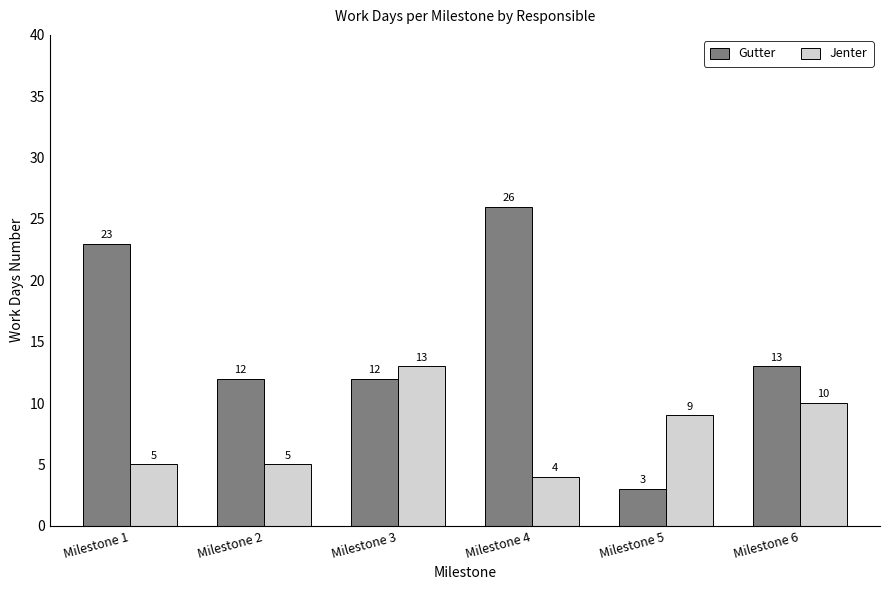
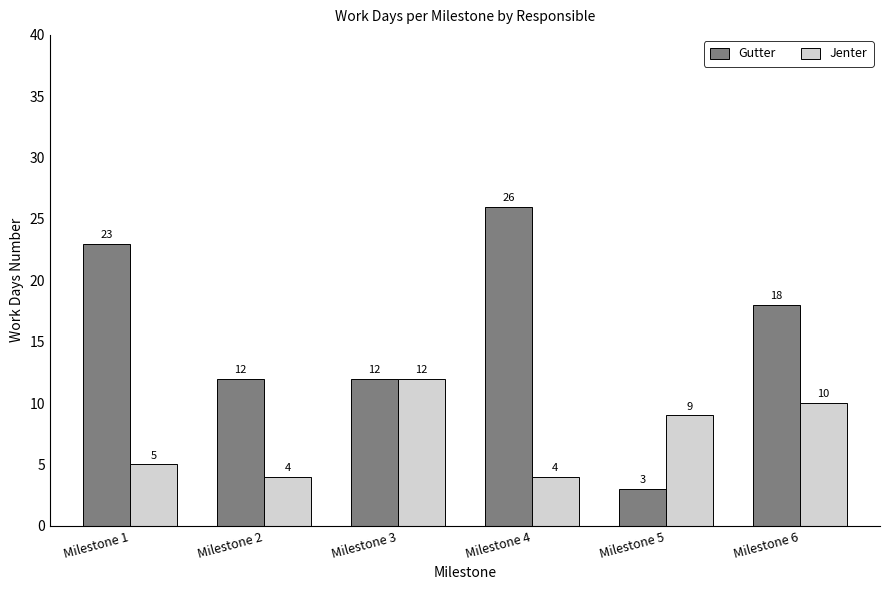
  {
    "Gutter": {
      "Milestone 1": 23,
      "Milestone 2": 12,
      "Milestone 3": 12,
      "Milestone 4": 26,
      "Milestone 5": 3,
-     "Milestone 6": 13
+     "Milestone 6": 18
    },
    "Jenter": {
      "Milestone 1": 5,
-     "Milestone 2": 5,
-     "Milestone 3": 13,
+     "Milestone 2": 4,
+     "Milestone 3": 12,
      "Milestone 4": 4,
      "Milestone 5": 9,
      "Milestone 6": 10
    }
  }
